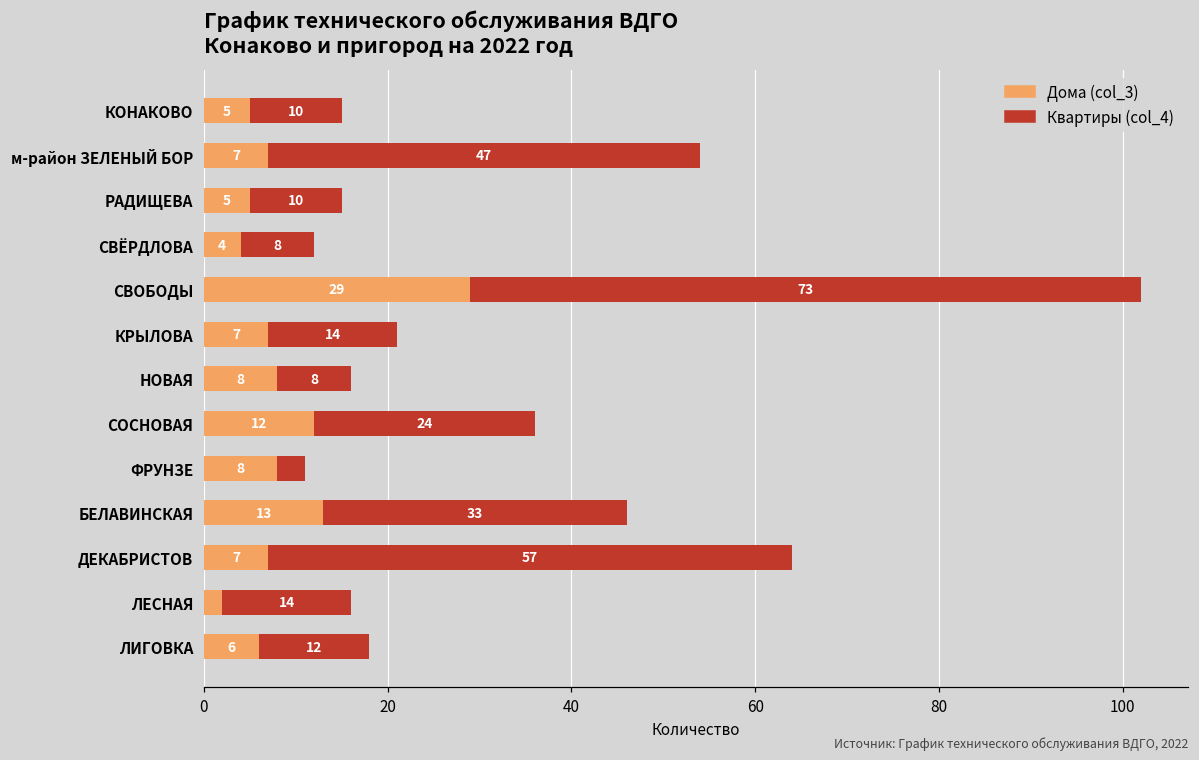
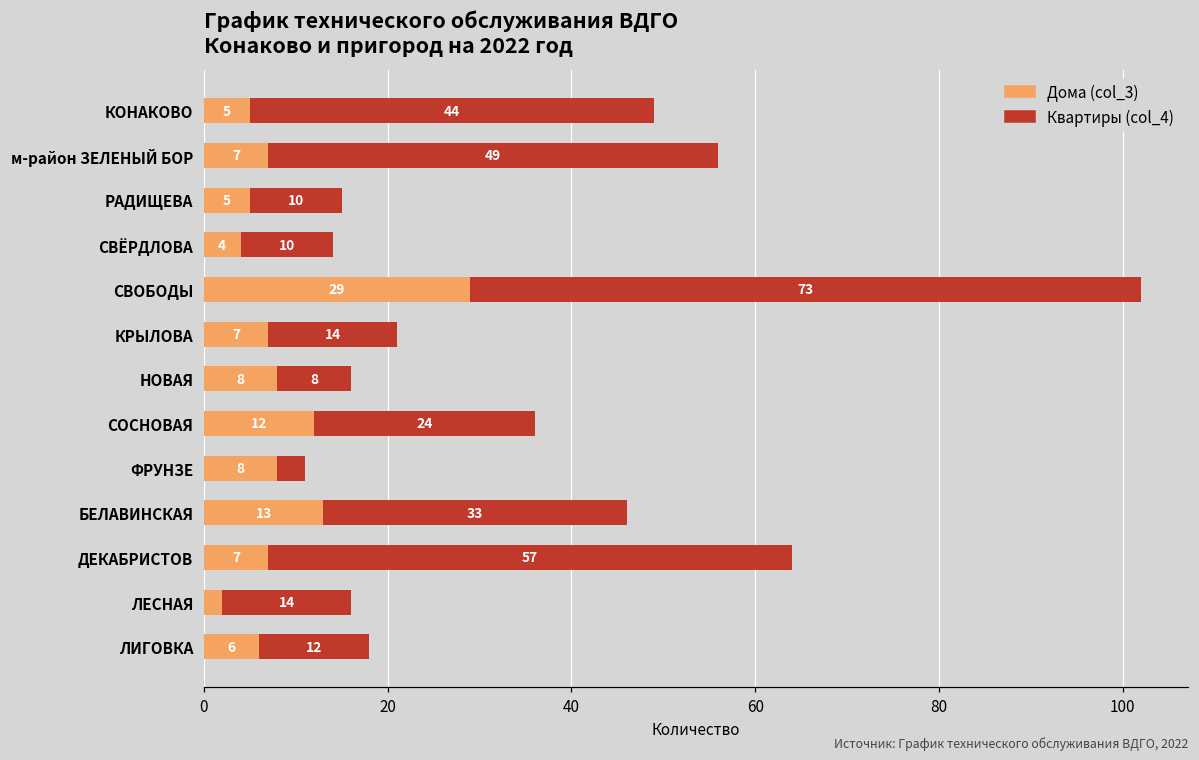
  {
    "Дома (col_3)": {
      "КОНАКОВО": 5,
      "м-район ЗЕЛЕНЫЙ БОР": 7,
      "РАДИЩЕВА": 5,
      "СВЁРДЛОВА": 4,
      "СВОБОДЫ": 29,
      "КРЫЛОВА": 7,
      "НОВАЯ": 8,
      "СОСНОВАЯ": 12,
      "ФРУНЗЕ": 8,
      "БЕЛАВИНСКАЯ": 13,
      "ДЕКАБРИСТОВ": 7,
      "ЛИГОВКА": 6
    },
    "Квартиры (col_4)": {
-     "КОНАКОВО": 10,
-     "м-район ЗЕЛЕНЫЙ БОР": 47,
+     "КОНАКОВО": 44,
+     "м-район ЗЕЛЕНЫЙ БОР": 49,
      "РАДИЩЕВА": 10,
-     "СВЁРДЛОВА": 8,
+     "СВЁРДЛОВА": 10,
      "СВОБОДЫ": 73,
      "КРЫЛОВА": 14,
      "НОВАЯ": 8,
      "СОСНОВАЯ": 24,
      "БЕЛАВИНСКАЯ": 33,
      "ДЕКАБРИСТОВ": 57,
      "ЛЕСНАЯ": 14,
      "ЛИГОВКА": 12
    }
  }
